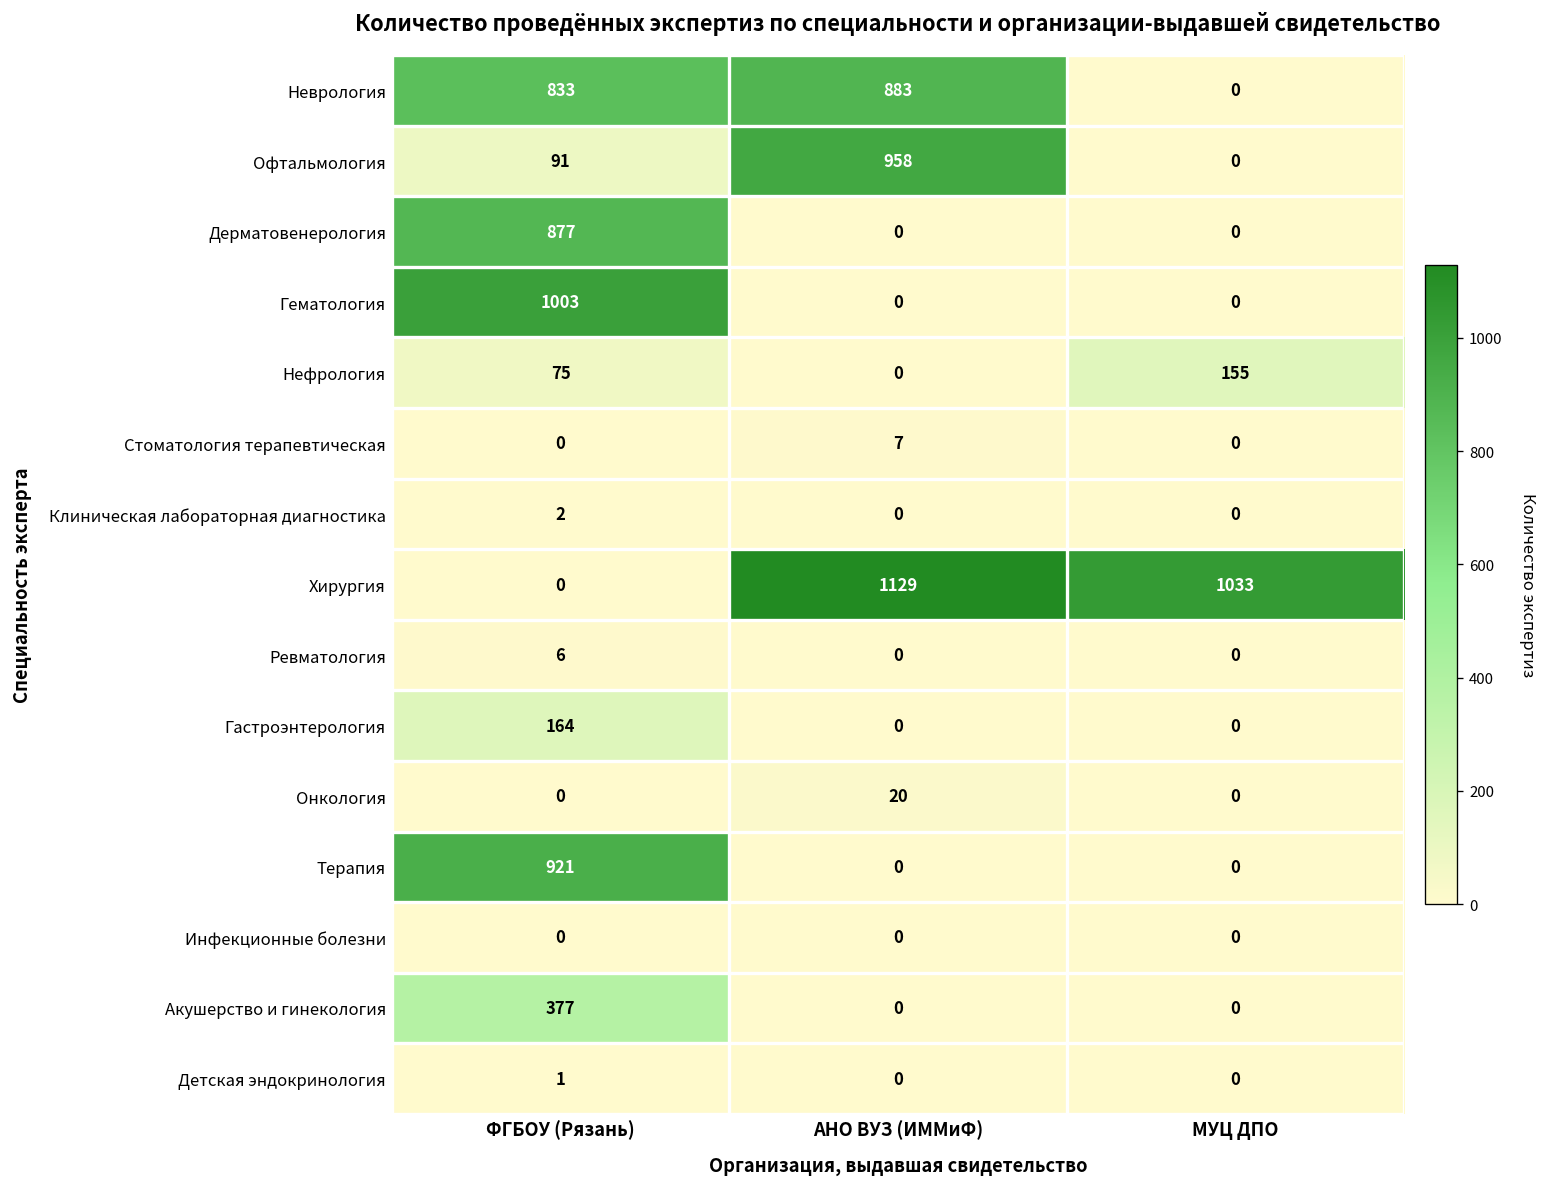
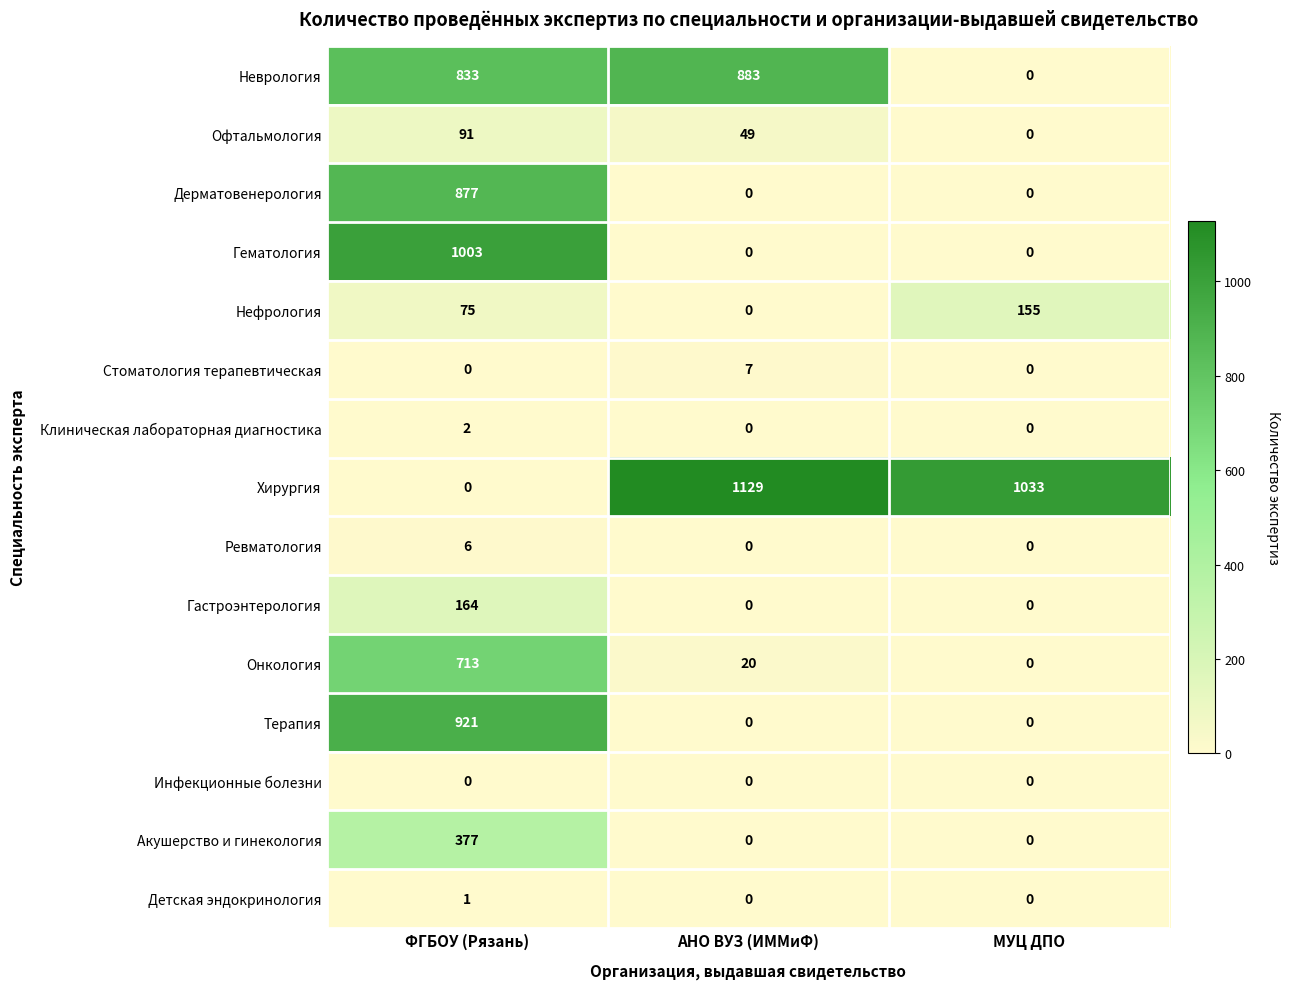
  {
    "Неврология": {
      "ФГБОУ (Рязань)": 833,
      "АНО ВУЗ (ИММиФ)": 883,
      "МУЦ ДПО": 0
    },
    "Офтальмология": {
      "ФГБОУ (Рязань)": 91,
-     "АНО ВУЗ (ИММиФ)": 958,
+     "АНО ВУЗ (ИММиФ)": 49,
      "МУЦ ДПО": 0
    },
    "Дерматовенерология": {
      "ФГБОУ (Рязань)": 877,
      "АНО ВУЗ (ИММиФ)": 0,
      "МУЦ ДПО": 0
    },
    "Гематология": {
      "ФГБОУ (Рязань)": 1003,
      "АНО ВУЗ (ИММиФ)": 0,
      "МУЦ ДПО": 0
    },
    "Нефрология": {
      "ФГБОУ (Рязань)": 75,
      "АНО ВУЗ (ИММиФ)": 0,
      "МУЦ ДПО": 155
    },
    "Стоматология терапевтическая": {
      "ФГБОУ (Рязань)": 0,
      "АНО ВУЗ (ИММиФ)": 7,
      "МУЦ ДПО": 0
    },
    "Клиническая лабораторная диагностика": {
      "ФГБОУ (Рязань)": 2,
      "АНО ВУЗ (ИММиФ)": 0,
      "МУЦ ДПО": 0
    },
    "Хирургия": {
      "ФГБОУ (Рязань)": 0,
      "АНО ВУЗ (ИММиФ)": 1129,
      "МУЦ ДПО": 1033
    },
    "Ревматология": {
      "ФГБОУ (Рязань)": 6,
      "АНО ВУЗ (ИММиФ)": 0,
      "МУЦ ДПО": 0
    },
    "Гастроэнтерология": {
      "ФГБОУ (Рязань)": 164,
      "АНО ВУЗ (ИММиФ)": 0,
      "МУЦ ДПО": 0
    },
    "Онкология": {
-     "ФГБОУ (Рязань)": 0,
+     "ФГБОУ (Рязань)": 713,
      "АНО ВУЗ (ИММиФ)": 20,
      "МУЦ ДПО": 0
    },
    "Терапия": {
      "ФГБОУ (Рязань)": 921,
      "АНО ВУЗ (ИММиФ)": 0,
      "МУЦ ДПО": 0
    },
    "Инфекционные болезни": {
      "ФГБОУ (Рязань)": 0,
      "АНО ВУЗ (ИММиФ)": 0,
      "МУЦ ДПО": 0
    },
    "Акушерство и гинекология": {
      "ФГБОУ (Рязань)": 377,
      "АНО ВУЗ (ИММиФ)": 0,
      "МУЦ ДПО": 0
    },
    "Детская эндокринология": {
      "ФГБОУ (Рязань)": 1,
      "АНО ВУЗ (ИММиФ)": 0,
      "МУЦ ДПО": 0
    }
  }
